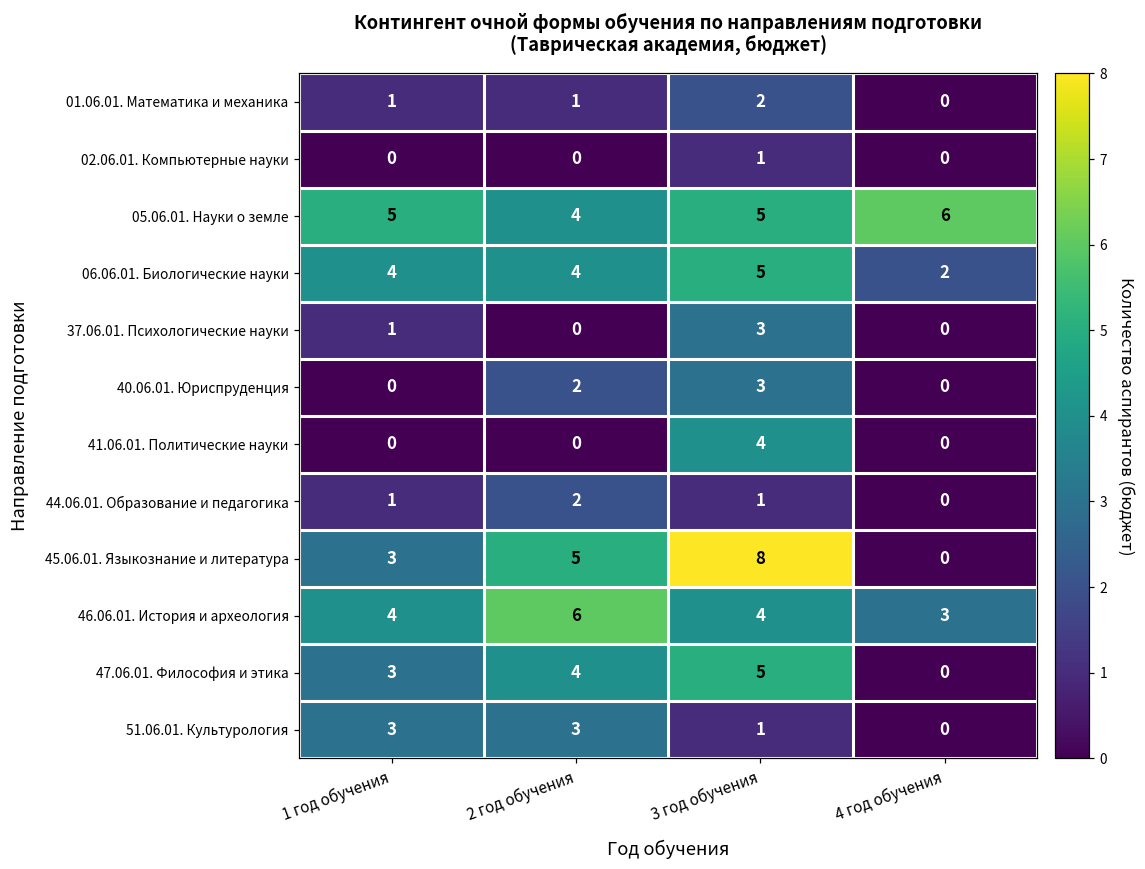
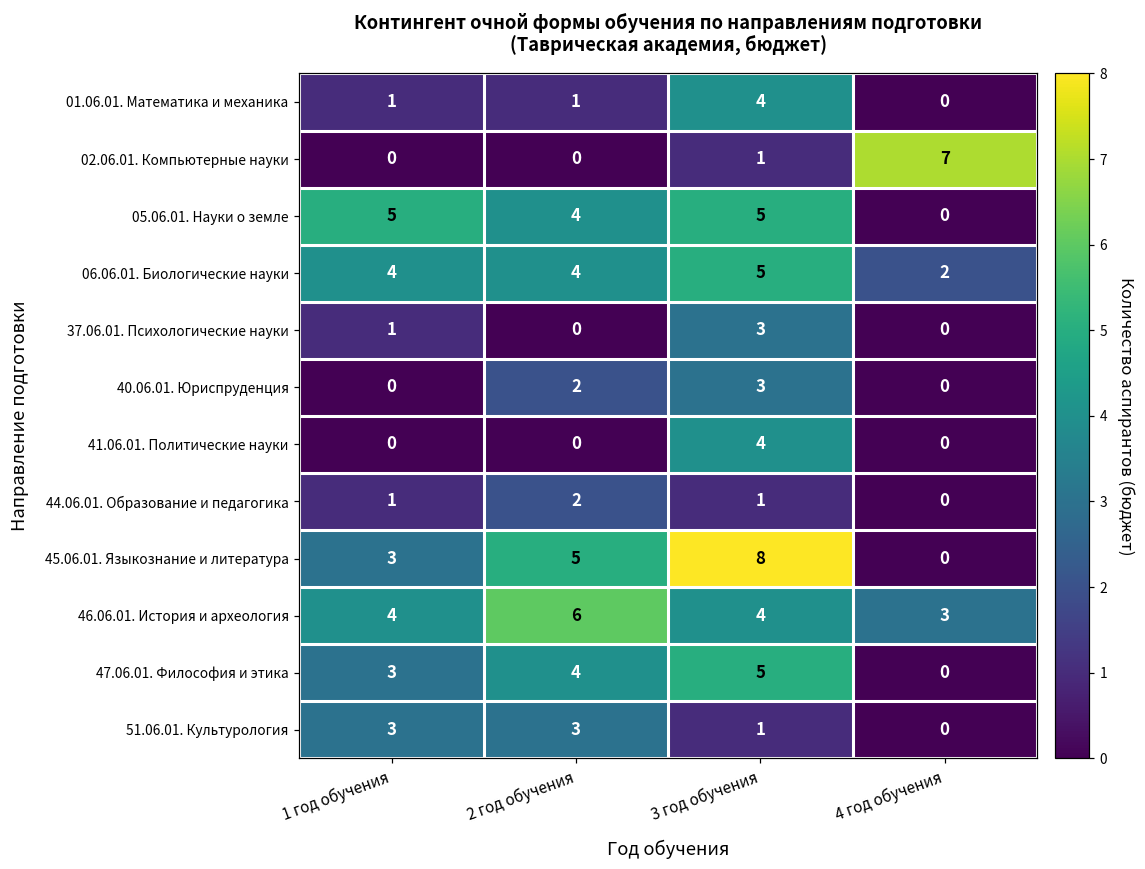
  {
    "01.06.01. Математика и механика": {
      "1 год обучения": 1,
      "2 год обучения": 1,
-     "3 год обучения": 2,
+     "3 год обучения": 4,
      "4 год обучения": 0
    },
    "02.06.01. Компьютерные науки": {
      "1 год обучения": 0,
      "2 год обучения": 0,
      "3 год обучения": 1,
-     "4 год обучения": 0
+     "4 год обучения": 7
    },
    "05.06.01. Науки о земле": {
      "1 год обучения": 5,
      "2 год обучения": 4,
      "3 год обучения": 5,
-     "4 год обучения": 6
+     "4 год обучения": 0
    },
    "06.06.01. Биологические науки": {
      "1 год обучения": 4,
      "2 год обучения": 4,
      "3 год обучения": 5,
      "4 год обучения": 2
    },
    "37.06.01. Психологические науки": {
      "1 год обучения": 1,
      "2 год обучения": 0,
      "3 год обучения": 3,
      "4 год обучения": 0
    },
    "40.06.01. Юриспруденция": {
      "1 год обучения": 0,
      "2 год обучения": 2,
      "3 год обучения": 3,
      "4 год обучения": 0
    },
    "41.06.01. Политические науки": {
      "1 год обучения": 0,
      "2 год обучения": 0,
      "3 год обучения": 4,
      "4 год обучения": 0
    },
    "44.06.01. Образование и педагогика": {
      "1 год обучения": 1,
      "2 год обучения": 2,
      "3 год обучения": 1,
      "4 год обучения": 0
    },
    "45.06.01. Языкознание и литература": {
      "1 год обучения": 3,
      "2 год обучения": 5,
      "3 год обучения": 8,
      "4 год обучения": 0
    },
    "46.06.01. История и археология": {
      "1 год обучения": 4,
      "2 год обучения": 6,
      "3 год обучения": 4,
      "4 год обучения": 3
    },
    "47.06.01. Философия и этика": {
      "1 год обучения": 3,
      "2 год обучения": 4,
      "3 год обучения": 5,
      "4 год обучения": 0
    },
    "51.06.01. Культурология": {
      "1 год обучения": 3,
      "2 год обучения": 3,
      "3 год обучения": 1,
      "4 год обучения": 0
    }
  }
